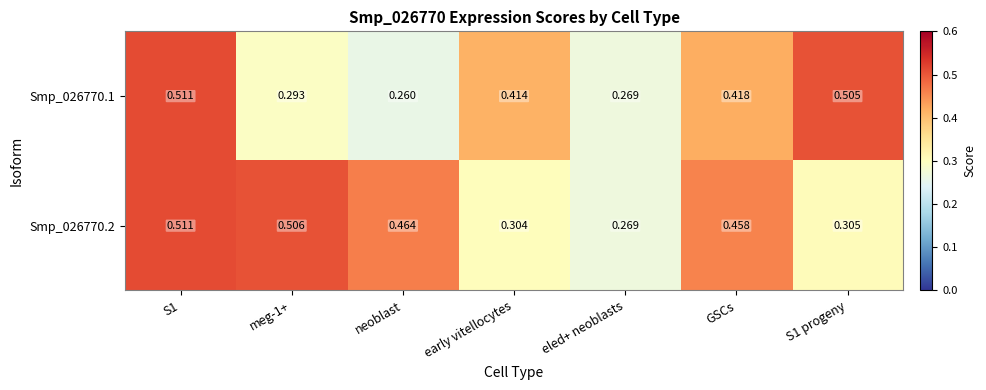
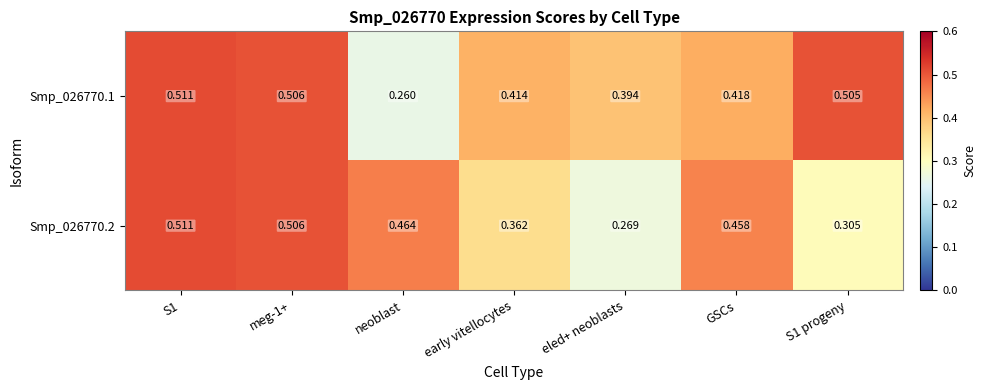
  {
    "Smp_026770.1": {
-     "meg-1+": 0.293,
-     "eled+ neoblasts": 0.269
+     "meg-1+": 0.506,
+     "eled+ neoblasts": 0.394
    },
    "Smp_026770.2": {
-     "early vitellocytes": 0.304
+     "early vitellocytes": 0.362
    }
  }
